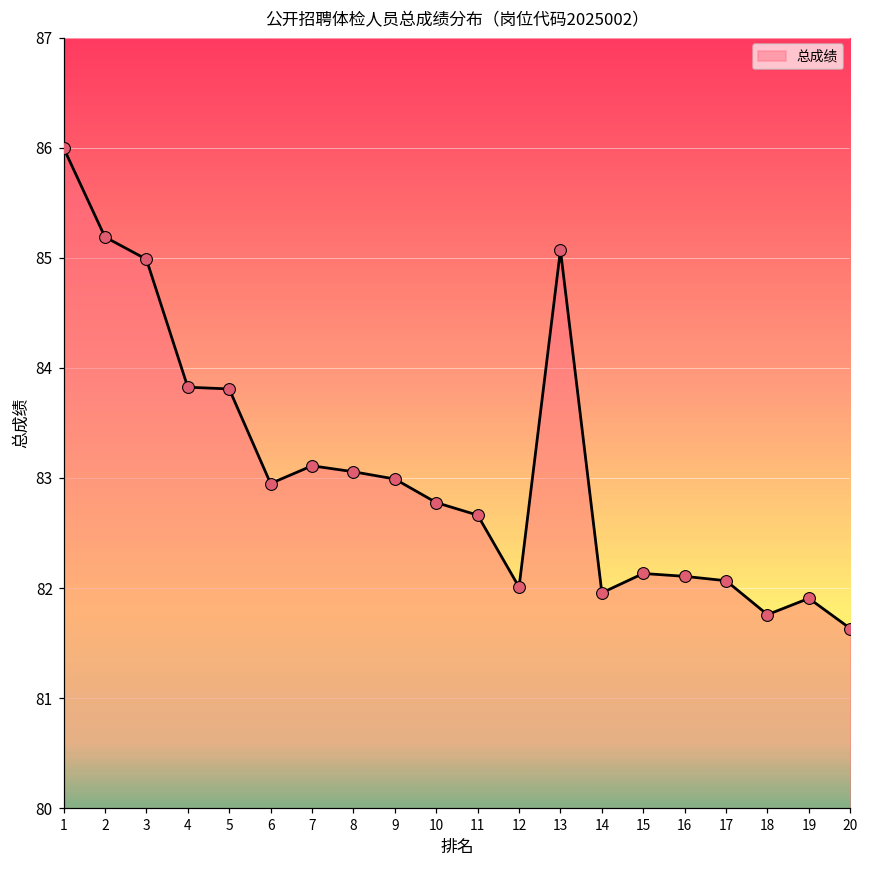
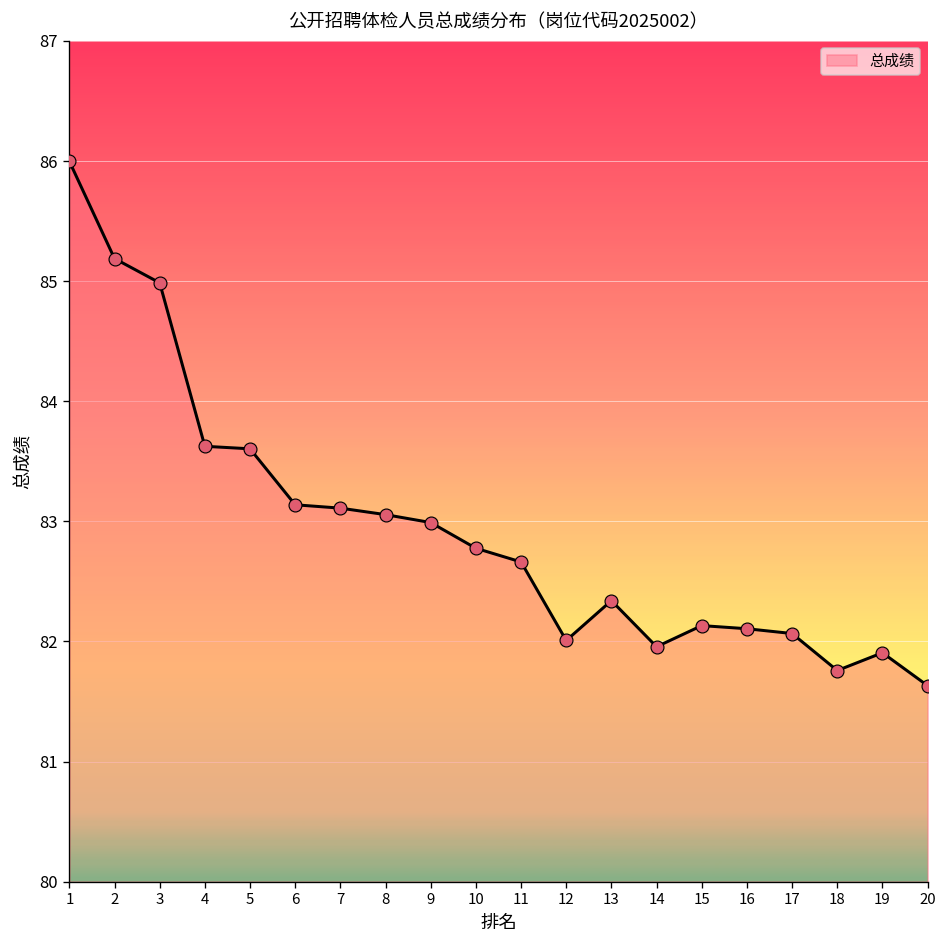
  {
    "1": 86.00,
    "2": 85.19,
    "3": 84.99,
-   "4": 83.82,
-   "5": 83.81,
-   "6": 82.95,
+   "4": 83.63,
+   "5": 83.60,
+   "6": 83.14,
    "7": 83.11,
    "8": 83.06,
    "9": 82.99,
    "10": 82.78,
    "11": 82.66,
    "12": 82.01,
-   "13": 85.07,
+   "13": 82.34,
    "14": 81.96,
    "15": 82.13,
    "16": 82.11,
    "17": 82.07,
    "18": 81.76,
    "19": 81.91,
    "20": 81.63
  }
